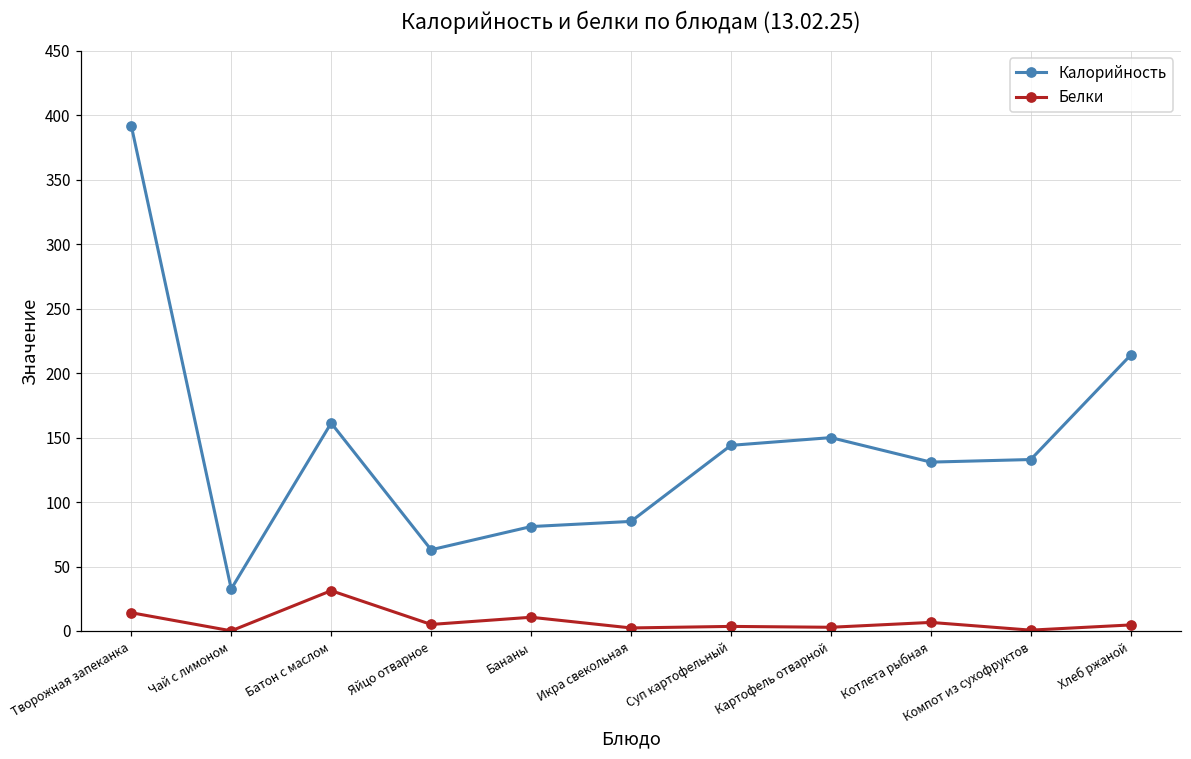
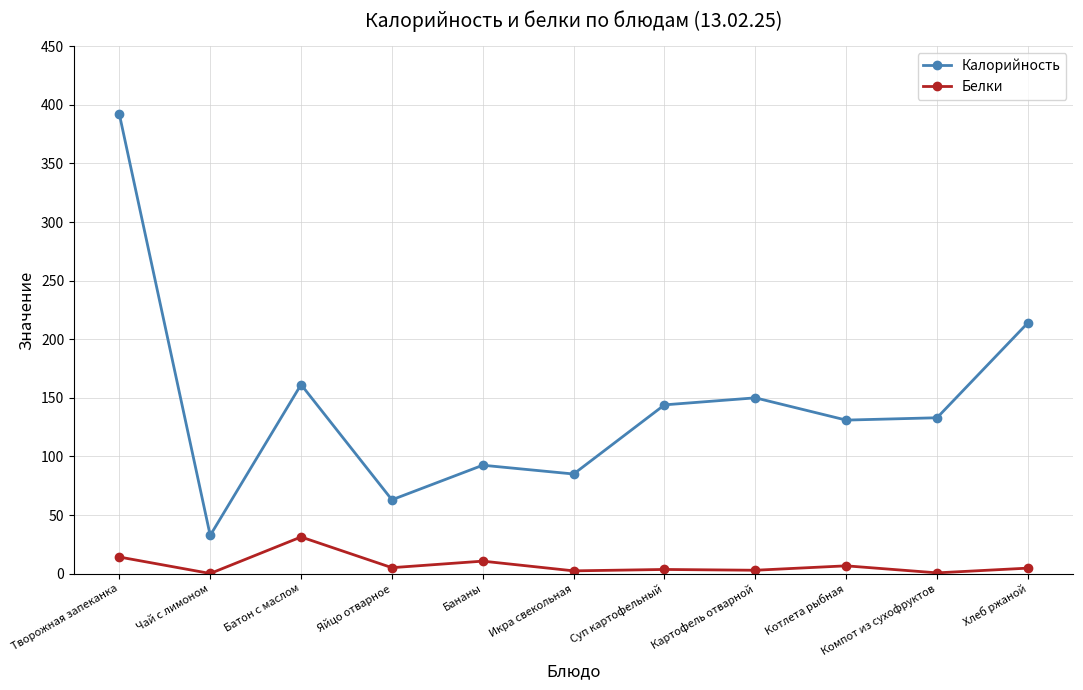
  {
    "Калорийность": {
      "Творожная запеканка": 392,
      "Чай с лимоном": 33,
      "Батон с маслом": 161,
      "Яйцо отварное": 63,
-     "Бананы": 81,
+     "Бананы": 93,
      "Икра свекольная": 85,
      "Суп картофельный": 144,
      "Картофель отварной": 150,
      "Котлета рыбная": 131,
      "Компот из сухофруктов": 133,
      "Хлеб ржаной": 214
    },
    "Белки": {
      "Творожная запеканка": 14,
      "Чай с лимоном": 0,
      "Батон с маслом": 31,
      "Яйцо отварное": 5,
      "Бананы": 11,
      "Икра свекольная": 2,
      "Суп картофельный": 4,
      "Картофель отварной": 3,
      "Котлета рыбная": 7,
      "Компот из сухофруктов": 1,
      "Хлеб ржаной": 5
    }
  }
